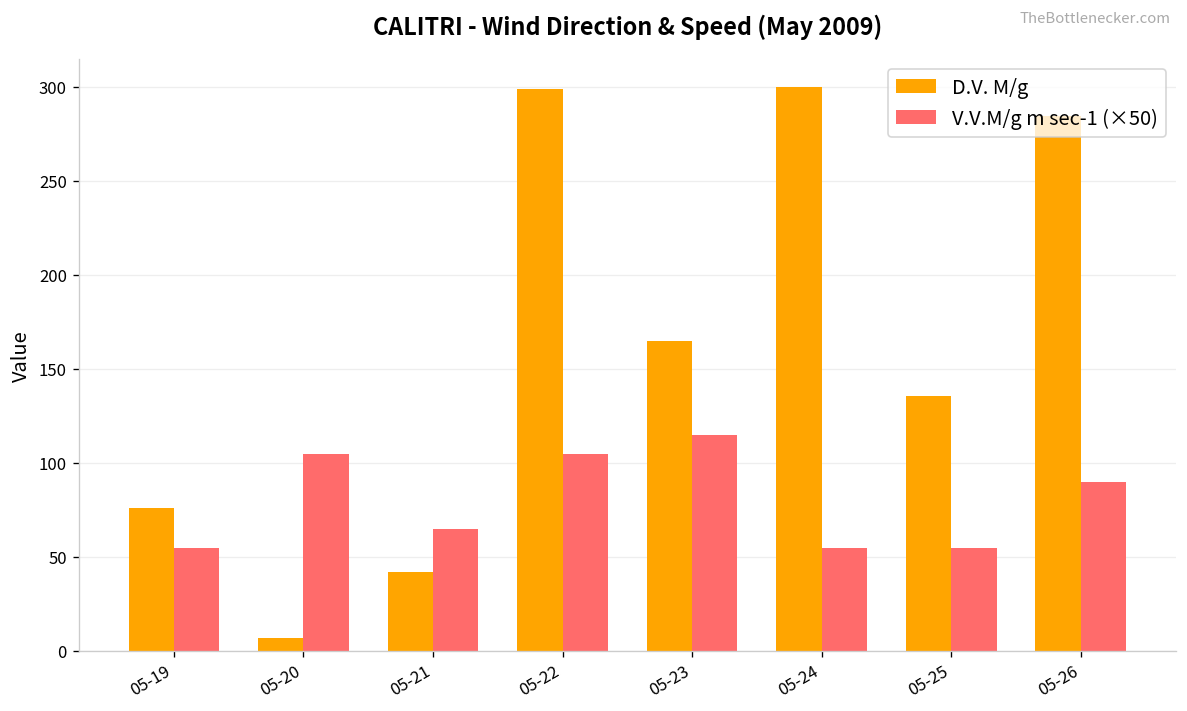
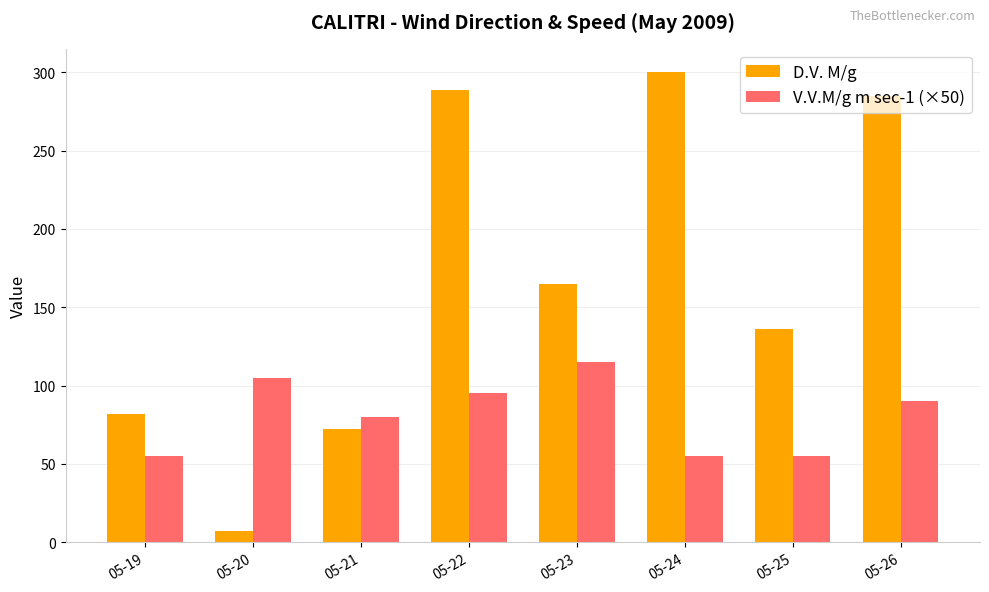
  {
    "D.V. M/g": {
-     "05-19": 76,
+     "05-19": 82,
      "05-20": 7,
-     "05-21": 42,
-     "05-22": 299,
+     "05-21": 72,
+     "05-22": 289,
      "05-23": 165,
      "05-24": 300,
      "05-25": 136
    },
    "V.V.M/g m sec-1 (×50)": {
      "05-19": 55,
      "05-20": 105,
-     "05-21": 65,
-     "05-22": 105,
+     "05-21": 80,
+     "05-22": 95,
      "05-23": 115,
      "05-24": 55,
      "05-25": 55,
      "05-26": 90
    }
  }
